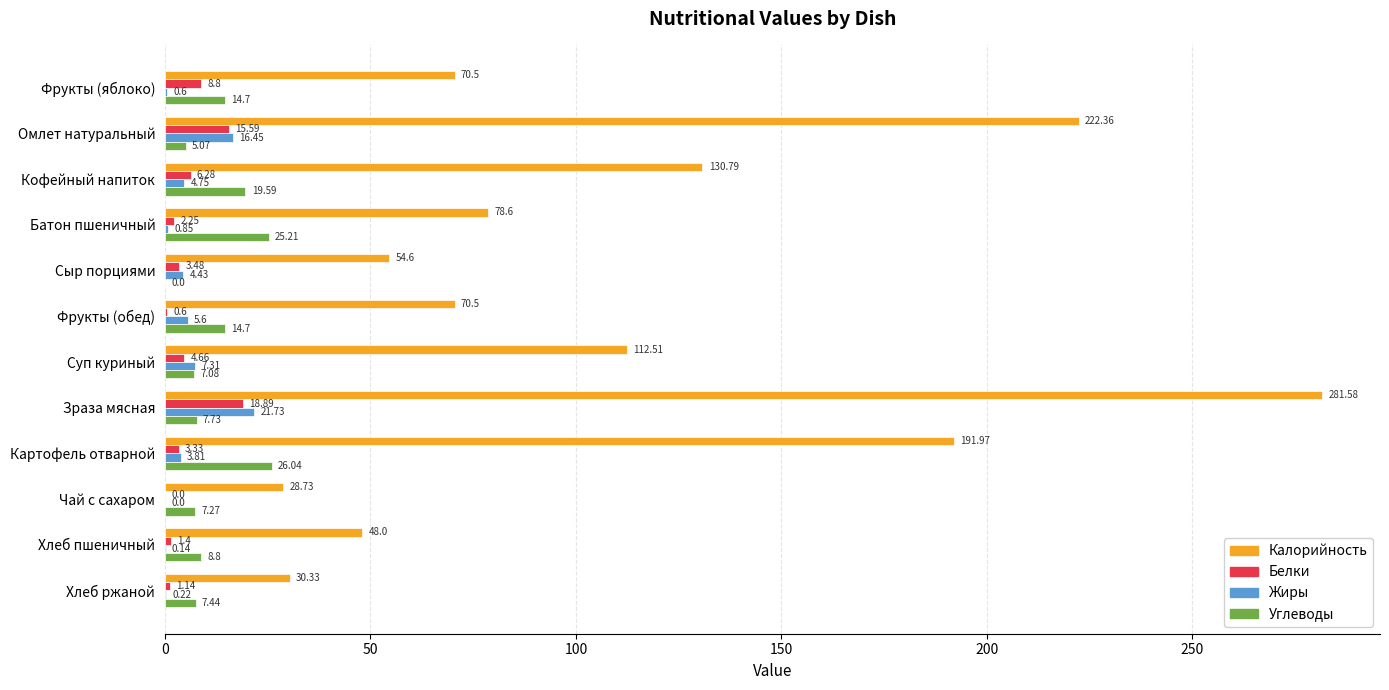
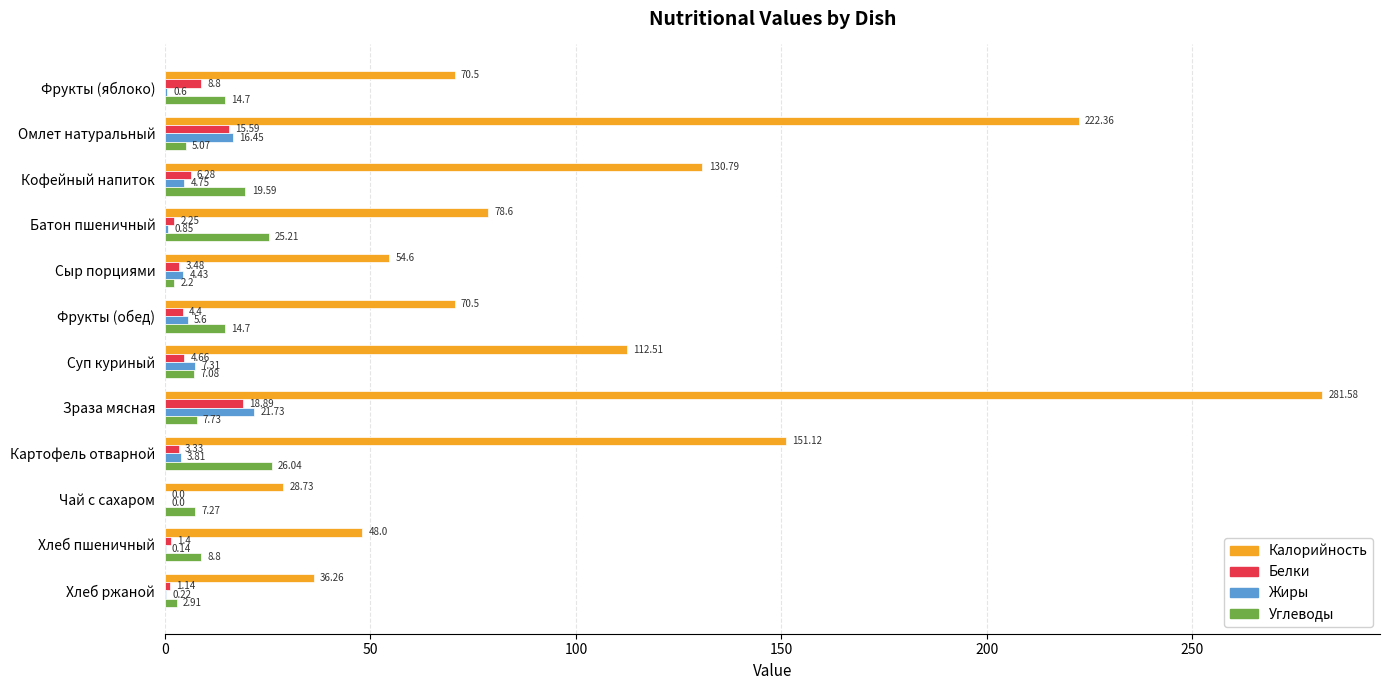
  {
    "Калорийность": {
      "Фрукты (яблоко)": 70.5,
      "Омлет натуральный": 222.36,
      "Кофейный напиток": 130.79,
      "Батон пшеничный": 78.6,
      "Сыр порциями": 54.6,
      "Фрукты (обед)": 70.5,
      "Суп куриный": 112.51,
      "Зраза мясная": 281.58,
-     "Картофель отварной": 191.97,
+     "Картофель отварной": 151.12,
      "Чай с сахаром": 28.73,
      "Хлеб пшеничный": 48.0,
-     "Хлеб ржаной": 30.33
+     "Хлеб ржаной": 36.26
    },
    "Белки": {
      "Фрукты (яблоко)": 8.8,
      "Кофейный напиток": 6.28,
      "Батон пшеничный": 2.25,
      "Сыр порциями": 3.48,
-     "Фрукты (обед)": 0.6,
+     "Фрукты (обед)": 4.4,
      "Суп куриный": 4.66,
      "Зраза мясная": 18.89,
      "Хлеб ржаной": 1.14
    },
    "Жиры": {
      "Фрукты (яблоко)": 0.6,
      "Кофейный напиток": 4.75,
      "Батон пшеничный": 0.85,
      "Сыр порциями": 4.43,
      "Фрукты (обед)": 5.6,
      "Зраза мясная": 21.73,
      "Хлеб пшеничный": 0.14,
      "Хлеб ржаной": 0.22
    },
    "Углеводы": {
      "Фрукты (яблоко)": 14.7,
      "Омлет натуральный": 5.07,
      "Кофейный напиток": 19.59,
      "Батон пшеничный": 25.21,
-     "Сыр порциями": 0.0,
+     "Сыр порциями": 2.2,
      "Фрукты (обед)": 14.7,
      "Зраза мясная": 7.73,
      "Картофель отварной": 26.04,
      "Чай с сахаром": 7.27,
      "Хлеб пшеничный": 8.8,
-     "Хлеб ржаной": 7.44
+     "Хлеб ржаной": 2.91
    }
  }
